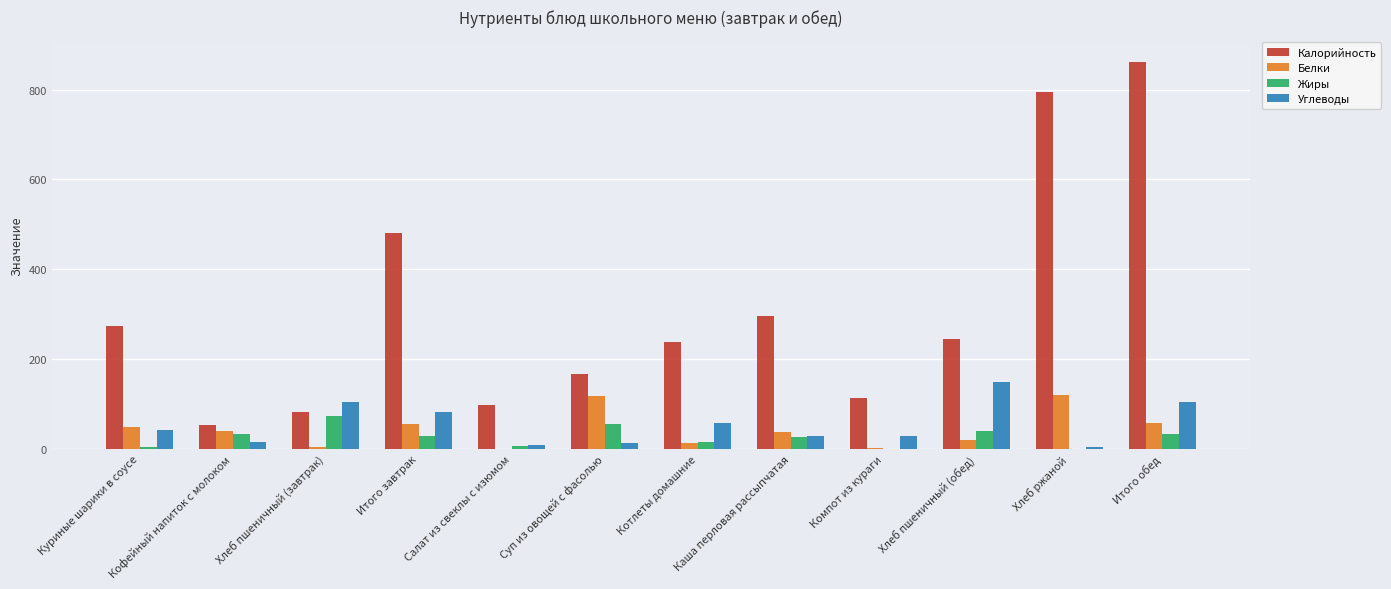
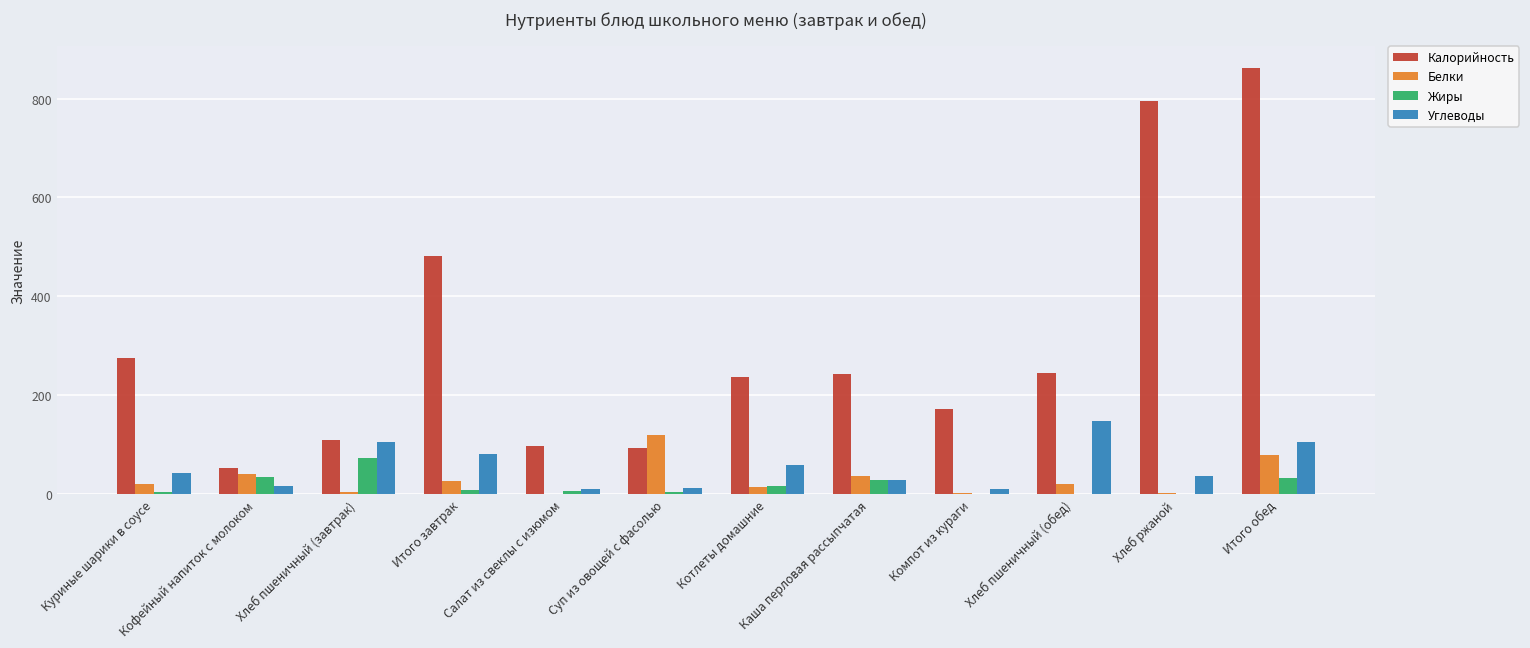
  {
    "Калорийность": {
      "Куриные шарики в соусе": 270,
      "Кофейный напиток с молоком": 50,
-     "Хлеб пшеничный (завтрак)": 80,
+     "Хлеб пшеничный (завтрак)": 110,
      "Итого завтрак": 480,
      "Салат из свеклы с изюмом": 100,
-     "Суп из овощей с фасолью": 170,
+     "Суп из овощей с фасолью": 90,
      "Котлеты домашние": 240,
-     "Каша перловая рассыпчатая": 300,
-     "Компот из кураги": 110,
+     "Каша перловая рассыпчатая": 240,
+     "Компот из кураги": 170,
      "Хлеб пшеничный (обед)": 240,
      "Хлеб ржаной": 790,
      "Итого обед": 860
    },
    "Белки": {
-     "Куриные шарики в соусе": 50,
+     "Куриные шарики в соусе": 20,
      "Кофейный напиток с молоком": 40,
-     "Итого завтрак": 60,
+     "Итого завтрак": 30,
      "Суп из овощей с фасолью": 120,
      "Котлеты домашние": 10,
      "Каша перловая рассыпчатая": 40,
      "Хлеб пшеничный (обед)": 20,
-     "Хлеб ржаной": 120,
-     "Итого обед": 60
+     "Хлеб ржаной": 0,
+     "Итого обед": 80
    },
    "Жиры": {
      "Кофейный напиток с молоком": 30,
      "Хлеб пшеничный (завтрак)": 70,
-     "Итого завтрак": 30,
+     "Итого завтрак": 10,
      "Салат из свеклы с изюмом": 10,
-     "Суп из овощей с фасолью": 50,
+     "Суп из овощей с фасолью": 0,
      "Котлеты домашние": 20,
      "Каша перловая рассыпчатая": 30,
      "Компот из кураги": 0,
-     "Хлеб пшеничный (обед)": 40,
+     "Хлеб пшеничный (обед)": 0,
      "Итого обед": 30
    },
    "Углеводы": {
      "Куриные шарики в соусе": 40,
      "Кофейный напиток с молоком": 20,
      "Хлеб пшеничный (завтрак)": 100,
      "Итого завтрак": 80,
      "Салат из свеклы с изюмом": 10,
      "Суп из овощей с фасолью": 10,
      "Котлеты домашние": 60,
      "Каша перловая рассыпчатая": 30,
-     "Компот из кураги": 30,
+     "Компот из кураги": 10,
      "Хлеб пшеничный (обед)": 150,
-     "Хлеб ржаной": 10,
+     "Хлеб ржаной": 40,
      "Итого обед": 100
    }
  }
